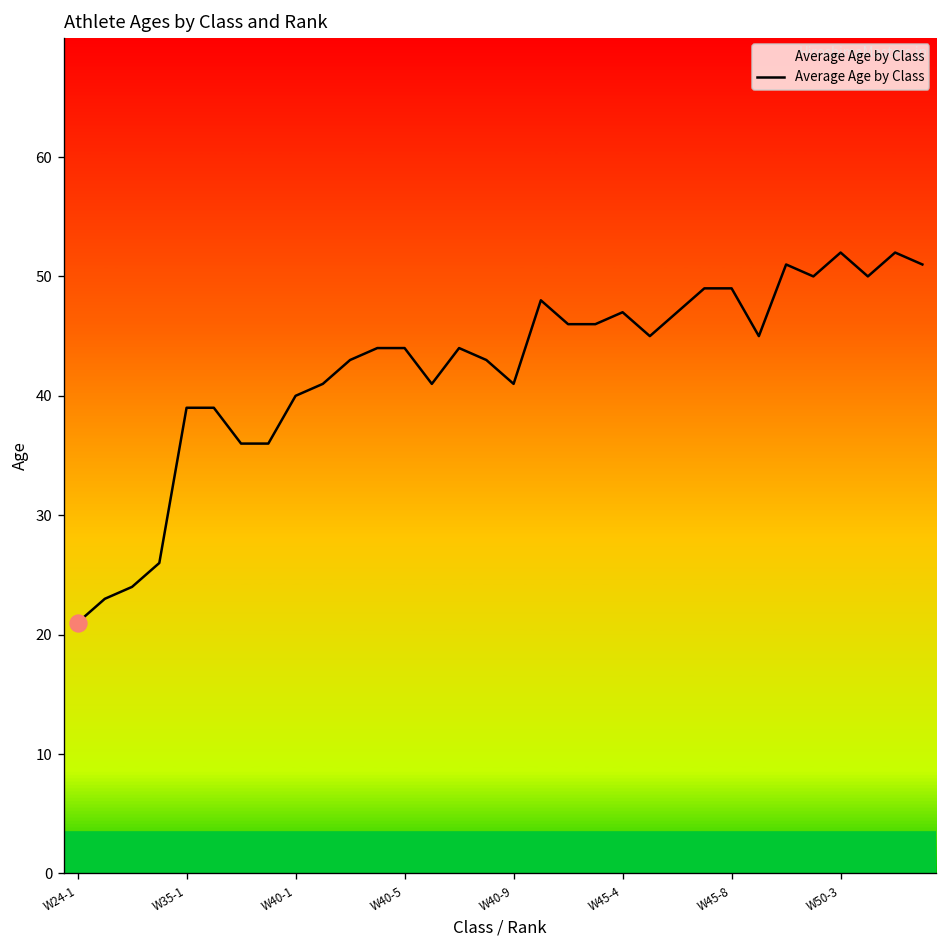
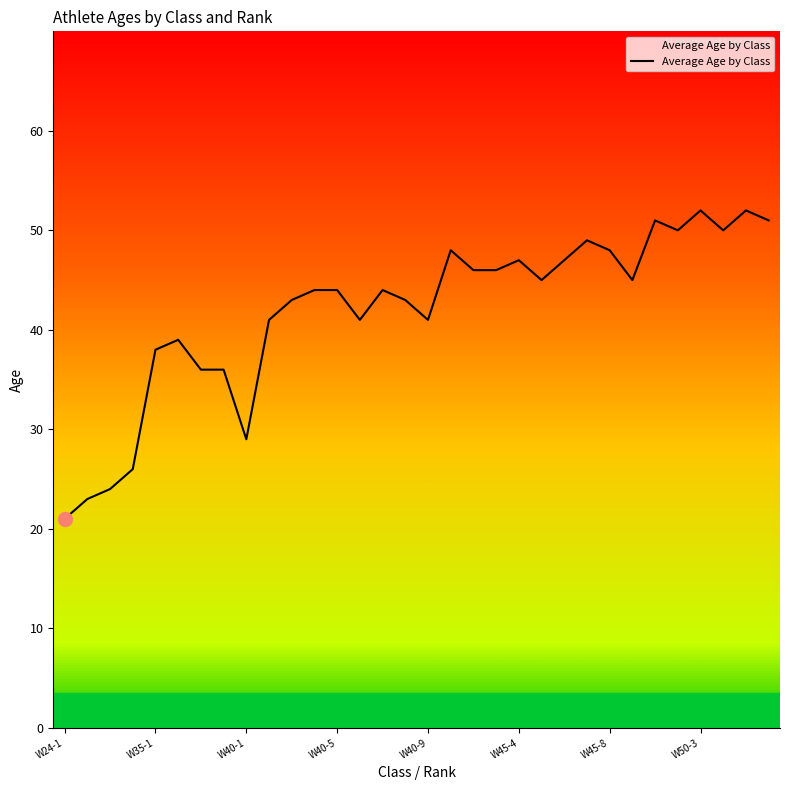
  {
    "Average Age by Class": {
-     "W35-1": 39,
-     "W40-1": 40,
+     "W35-1": 38,
+     "W40-1": 29,
      "W40-5": 44,
      "W40-9": 41,
      "W45-4": 47,
-     "W45-8": 49,
+     "W45-8": 48,
      "W50-3": 52
    }
  }
